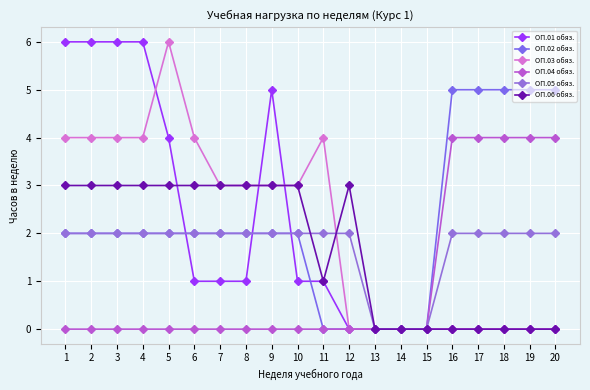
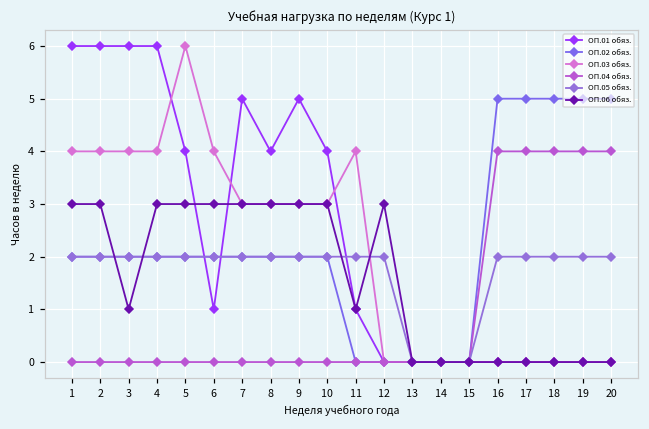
  {
    "ОП.01 обяз.": {
      "1": 6,
      "2": 6,
      "3": 6,
      "4": 6,
      "5": 4,
      "6": 1,
-     "7": 1,
-     "8": 1,
+     "7": 5,
+     "8": 4,
      "9": 5,
-     "10": 1
+     "10": 4
    },
    "ОП.06 обяз.": {
      "1": 3,
      "2": 3,
-     "3": 3,
+     "3": 1,
      "4": 3,
      "5": 3,
      "6": 3,
      "12": 3
    }
  }
